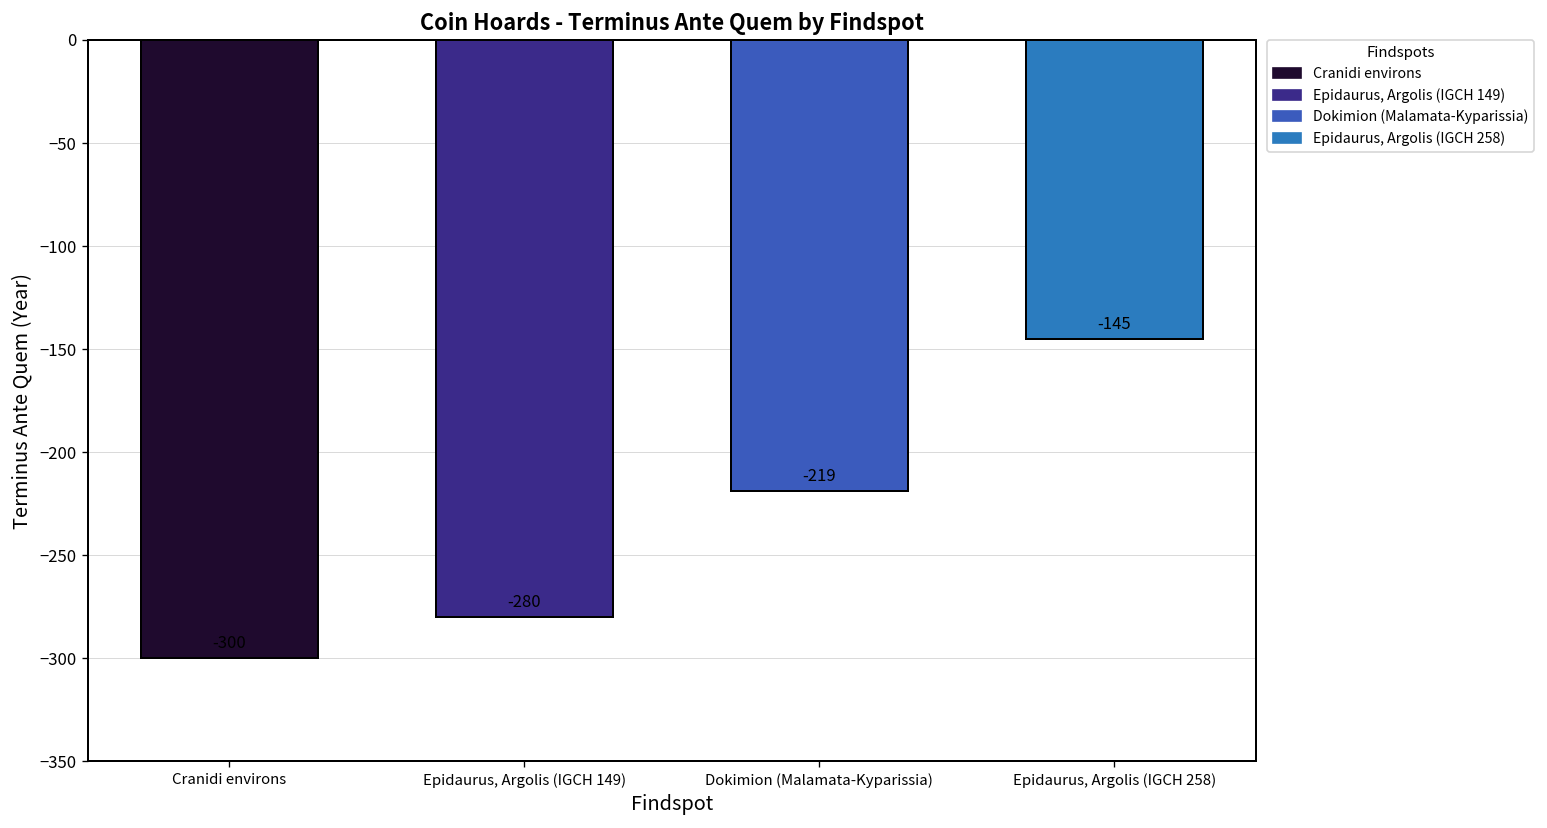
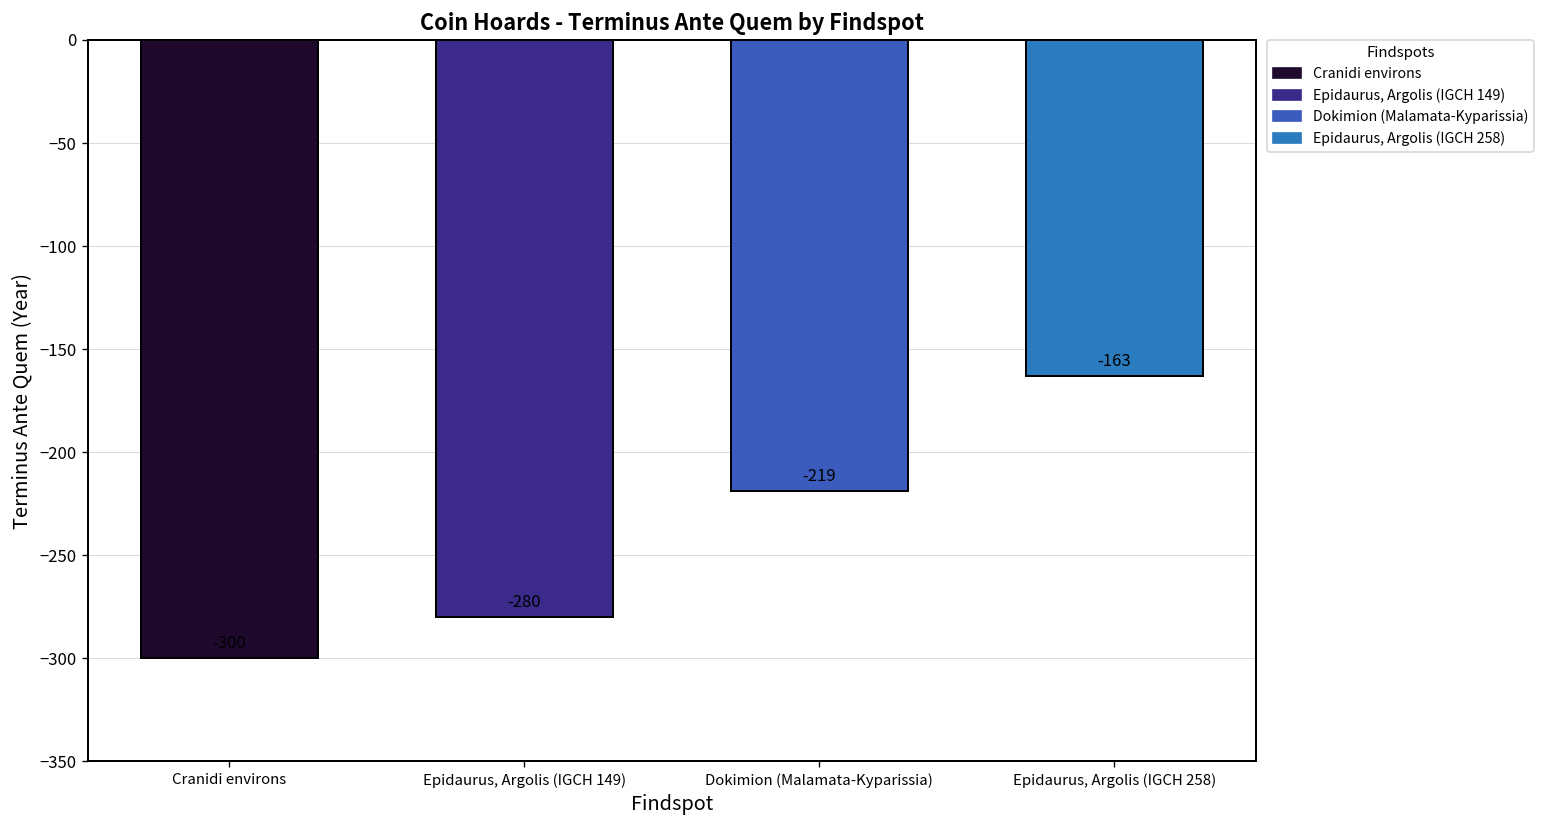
  {
    "Epidaurus, Argolis (IGCH 149)": -280,
    "Dokimion (Malamata-Kyparissia)": -219,
-   "Epidaurus, Argolis (IGCH 258)": -145
+   "Epidaurus, Argolis (IGCH 258)": -163
  }
